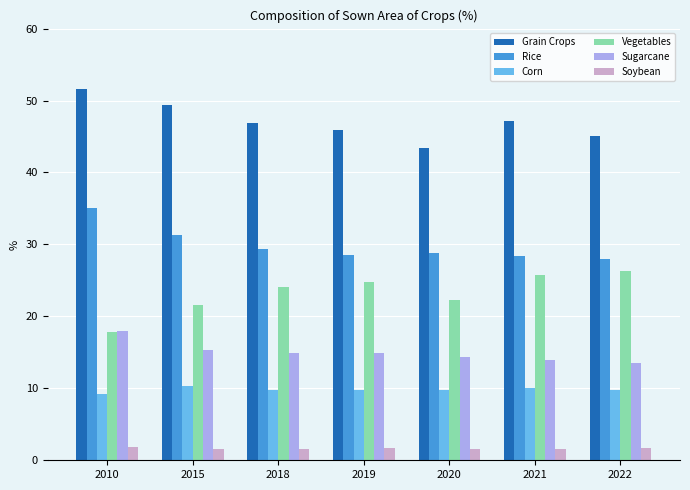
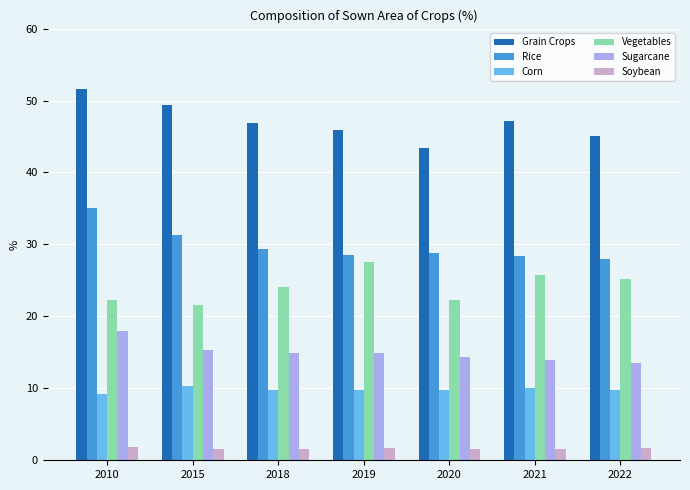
  {
    "Grain Crops": {
      "2010": 52,
      "2015": 49,
      "2018": 47,
      "2019": 46,
      "2020": 43,
      "2021": 47,
      "2022": 45
    },
    "Vegetables": {
-     "2010": 18,
+     "2010": 22,
      "2015": 22,
      "2018": 24,
-     "2019": 25,
+     "2019": 28,
      "2020": 22,
      "2021": 26,
-     "2022": 26
+     "2022": 25
    }
  }
